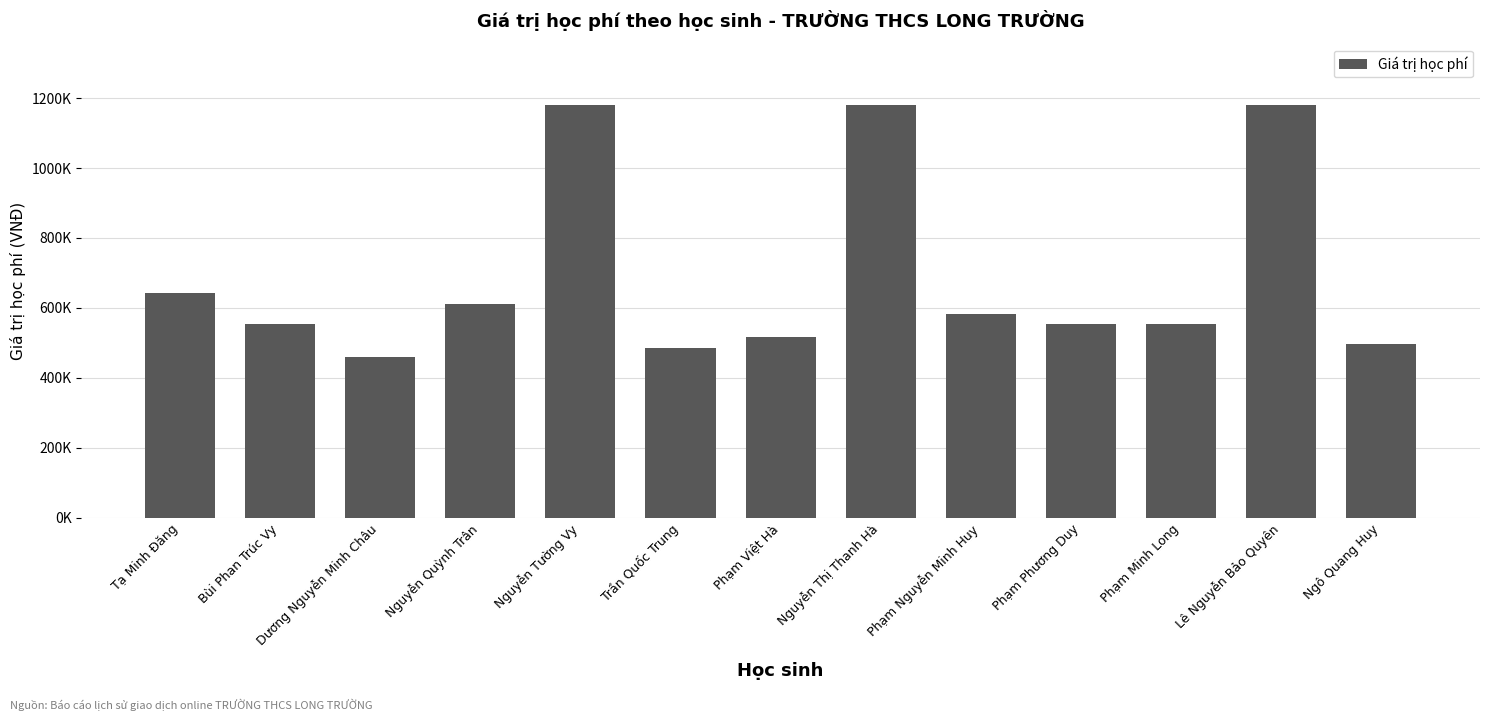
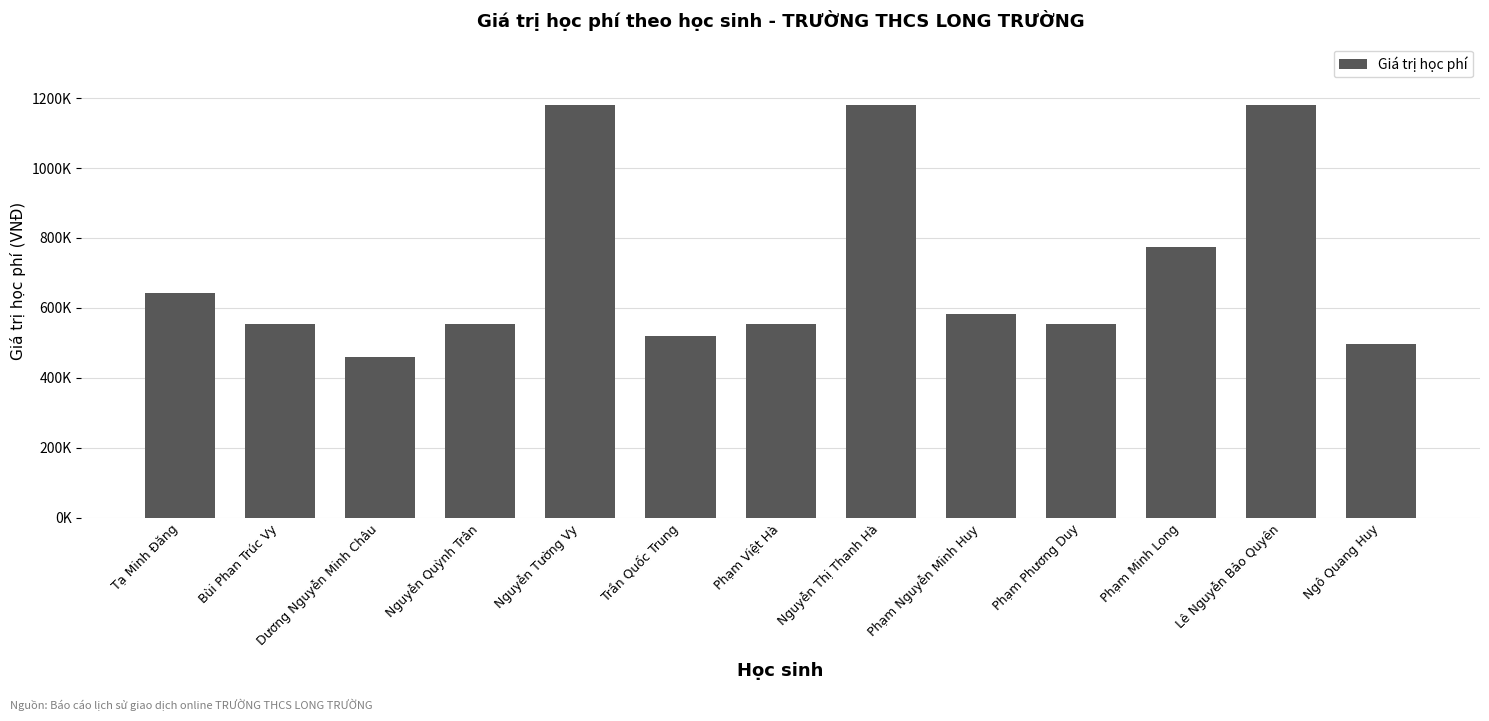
  {
    "Tạ Minh Đăng": 640000,
    "Bùi Phan Trúc Vy": 550000,
    "Dương Nguyễn Minh Châu": 460000,
-   "Nguyễn Quỳnh Trân": 610000,
+   "Nguyễn Quỳnh Trân": 550000,
    "Nguyễn Tường Vy": 1180000,
-   "Trần Quốc Trung": 480000,
-   "Phạm Việt Hà": 520000,
+   "Trần Quốc Trung": 520000,
+   "Phạm Việt Hà": 550000,
    "Nguyễn Thị Thanh Hà": 1180000,
    "Phạm Nguyễn Minh Huy": 580000,
    "Phạm Phương Duy": 550000,
-   "Phạm Minh Long": 550000,
+   "Phạm Minh Long": 780000,
    "Lê Nguyễn Bảo Quyên": 1180000,
    "Ngô Quang Huy": 500000
  }
